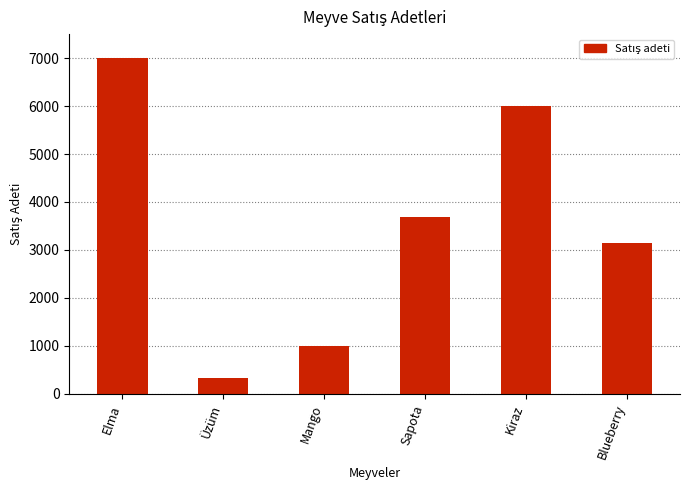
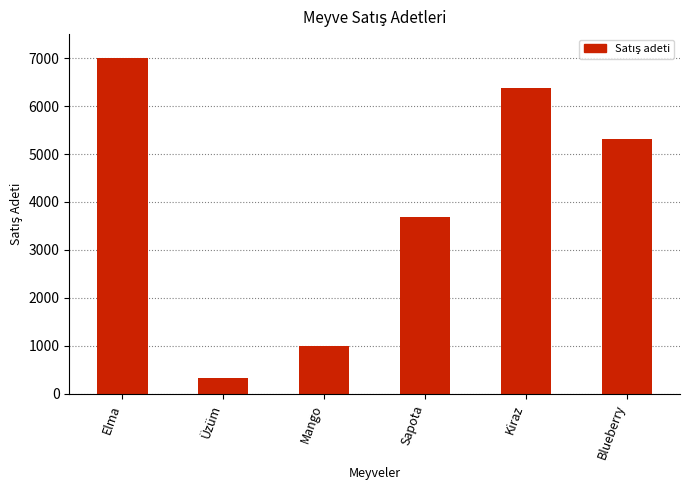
  {
    "Elma": 7000,
    "Üzüm": 300,
    "Mango": 1000,
    "Sapota": 3700,
-   "Kiraz": 6000,
-   "Blueberry": 3200
+   "Kiraz": 6400,
+   "Blueberry": 5300
  }
